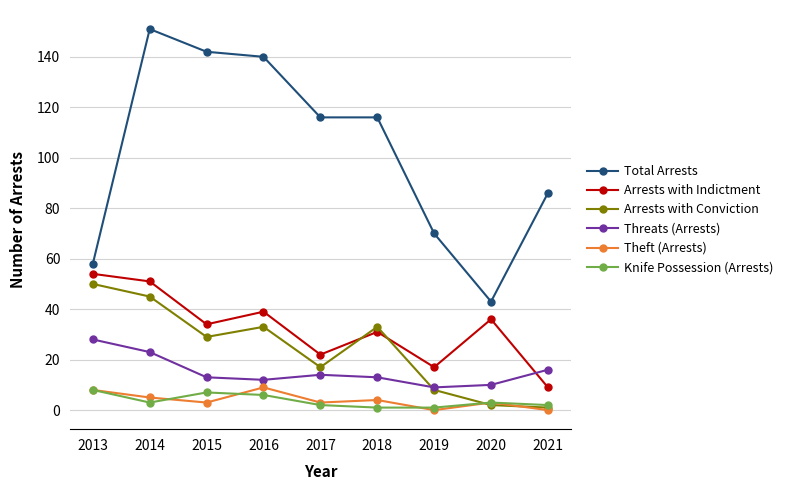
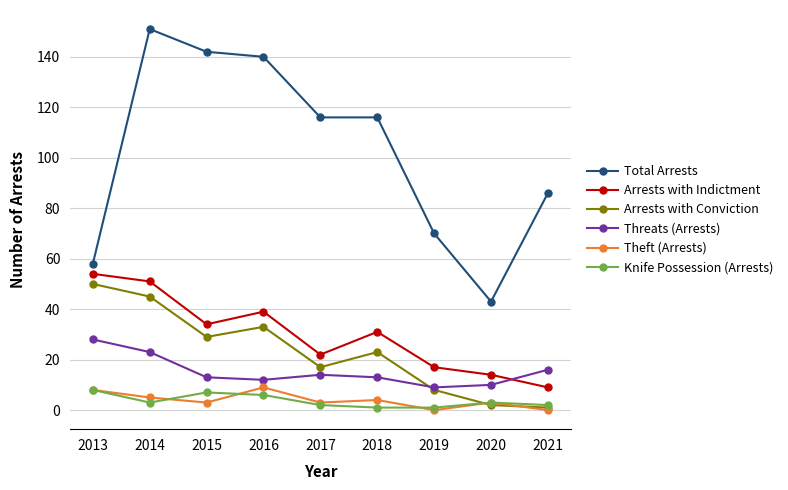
  {
    "Total Arrests": {
      "2013": 58,
      "2014": 151,
      "2015": 142,
      "2016": 140,
      "2017": 116,
      "2018": 116,
      "2019": 70,
      "2020": 43,
      "2021": 86
    },
    "Arrests with Indictment": {
      "2013": 54,
      "2014": 51,
      "2015": 34,
      "2016": 39,
      "2017": 22,
      "2018": 31,
      "2019": 17,
-     "2020": 36,
+     "2020": 14,
      "2021": 9
    },
    "Arrests with Conviction": {
      "2013": 50,
      "2014": 45,
      "2015": 29,
      "2016": 33,
      "2017": 17,
-     "2018": 33,
+     "2018": 23,
      "2020": 2
    },
    "Threats (Arrests)": {
      "2013": 28,
      "2014": 23,
      "2015": 13,
      "2016": 12,
      "2017": 14,
      "2018": 13,
      "2020": 10,
      "2021": 16
    },
    "Theft (Arrests)": {
      "2014": 5,
      "2015": 3,
      "2016": 9,
      "2017": 3,
      "2018": 4
    },
    "Knife Possession (Arrests)": {
      "2014": 3,
      "2015": 7,
      "2016": 6,
      "2017": 2,
      "2018": 1
    }
  }
